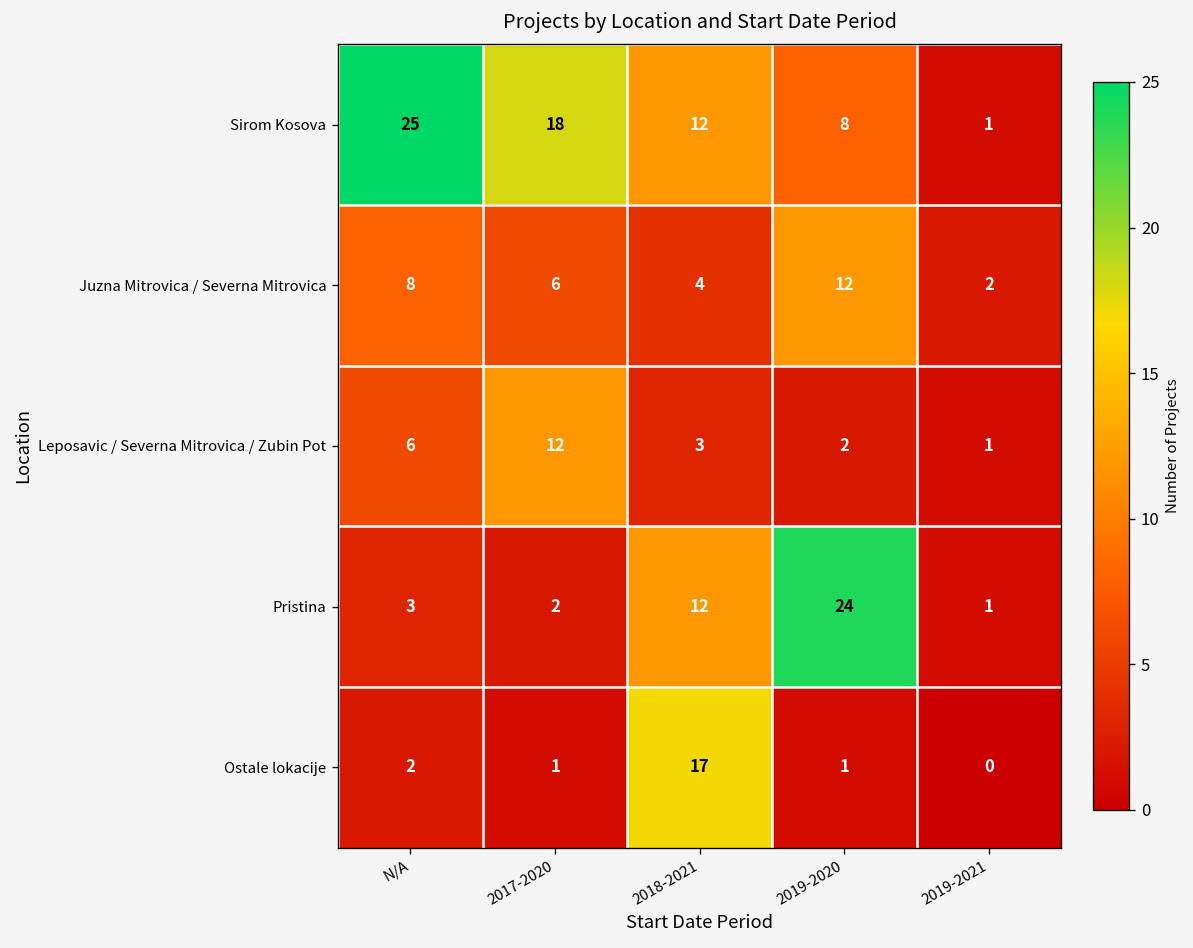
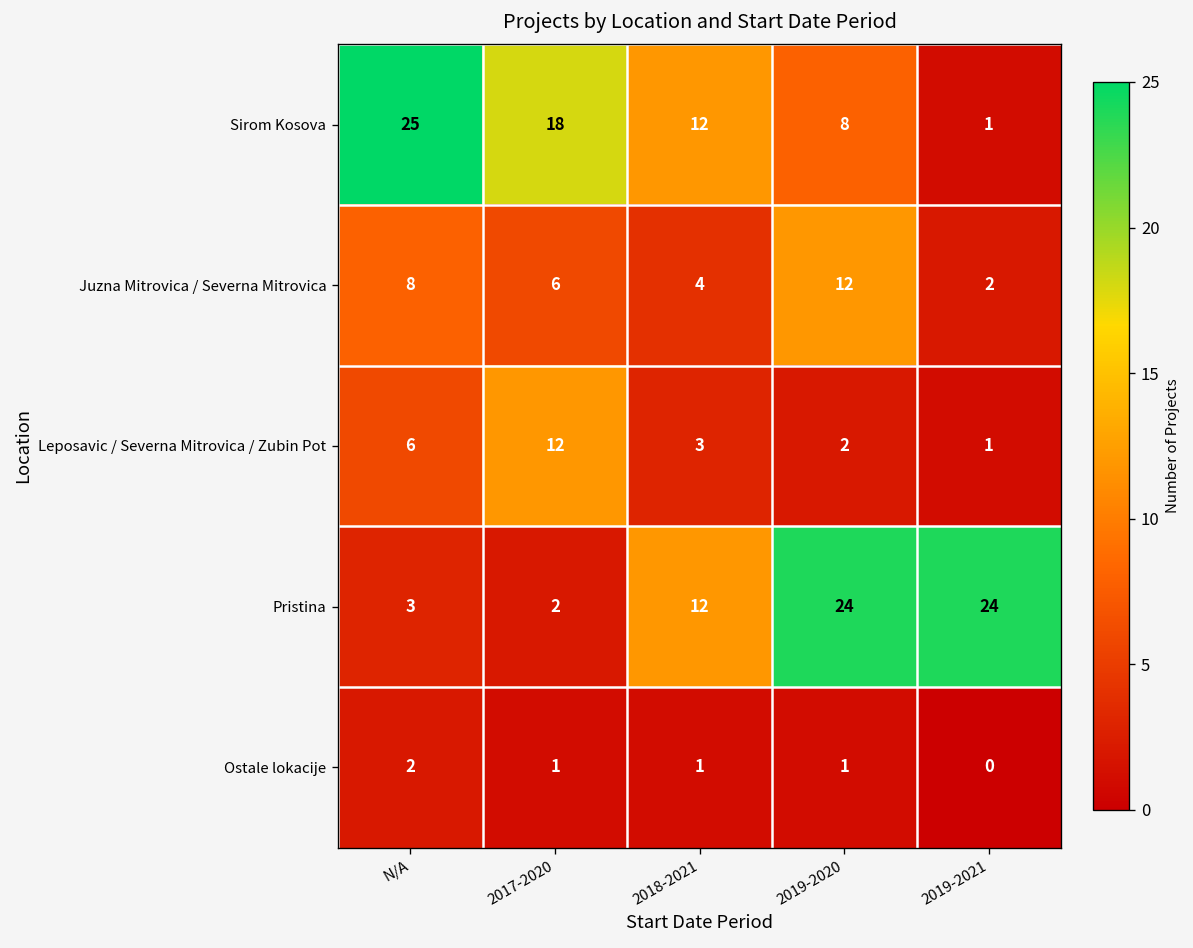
  {
    "Sirom Kosova": {
      "N/A": 25,
      "2017-2020": 18,
      "2018-2021": 12,
      "2019-2020": 8,
      "2019-2021": 1
    },
    "Juzna Mitrovica / Severna Mitrovica": {
      "N/A": 8,
      "2017-2020": 6,
      "2018-2021": 4,
      "2019-2020": 12,
      "2019-2021": 2
    },
    "Leposavic / Severna Mitrovica / Zubin Pot": {
      "N/A": 6,
      "2017-2020": 12,
      "2018-2021": 3,
      "2019-2020": 2,
      "2019-2021": 1
    },
    "Pristina": {
      "N/A": 3,
      "2017-2020": 2,
      "2018-2021": 12,
      "2019-2020": 24,
-     "2019-2021": 1
+     "2019-2021": 24
    },
    "Ostale lokacije": {
      "N/A": 2,
      "2017-2020": 1,
-     "2018-2021": 17,
+     "2018-2021": 1,
      "2019-2020": 1,
      "2019-2021": 0
    }
  }
